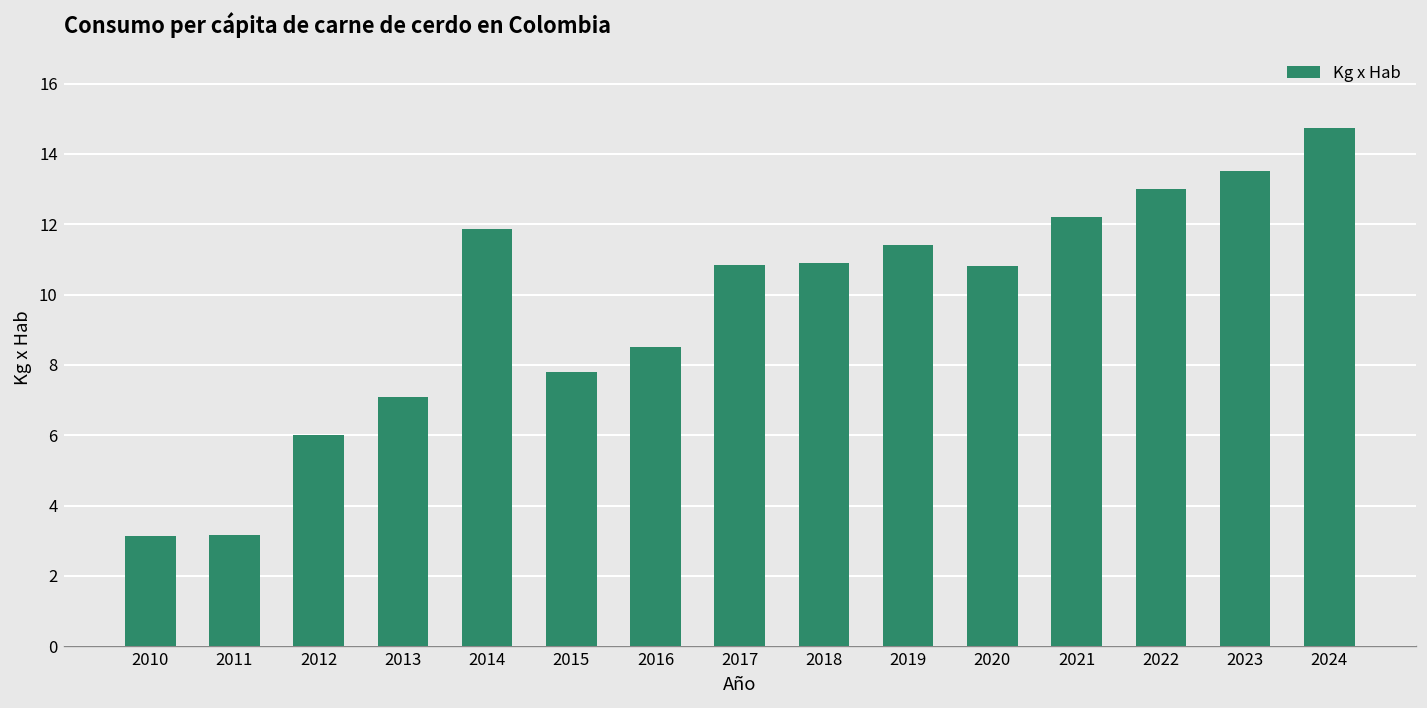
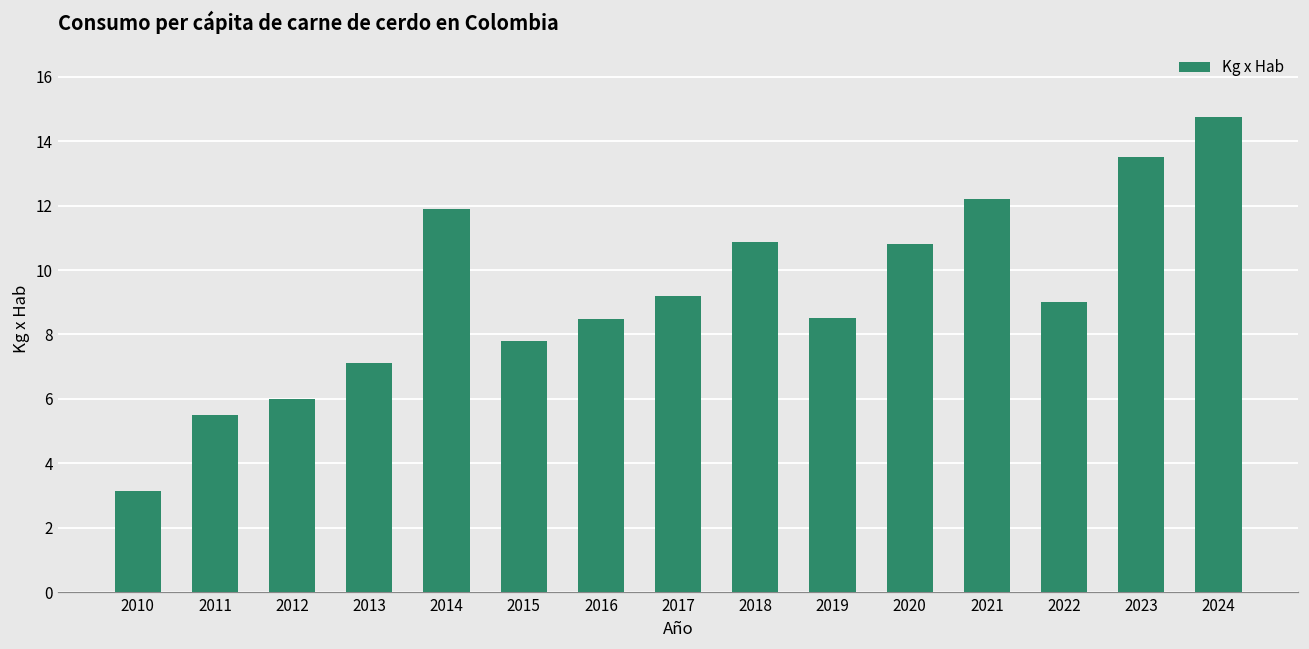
  {
    "2010": 3.1,
-   "2011": 3.2,
+   "2011": 5.5,
    "2012": 6.0,
    "2013": 7.1,
    "2014": 11.9,
    "2015": 7.8,
    "2016": 8.5,
-   "2017": 10.8,
+   "2017": 9.2,
    "2018": 10.9,
-   "2019": 11.4,
+   "2019": 8.5,
    "2020": 10.8,
    "2021": 12.2,
-   "2022": 13,
+   "2022": 9,
    "2023": 13.5,
    "2024": 14.7
  }
